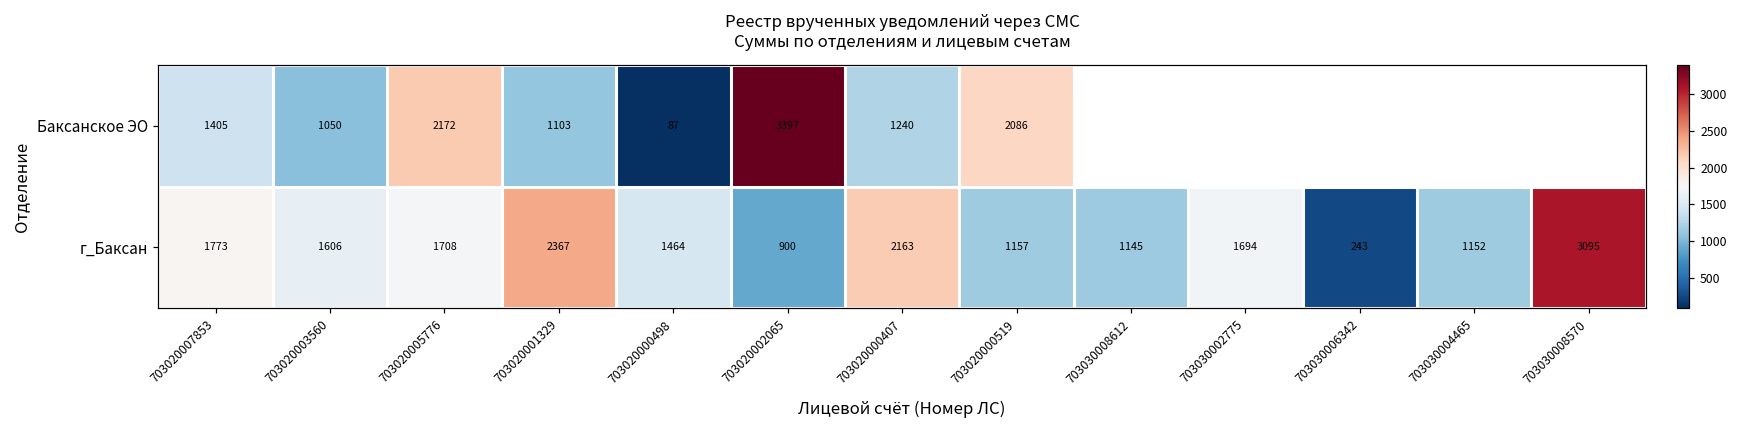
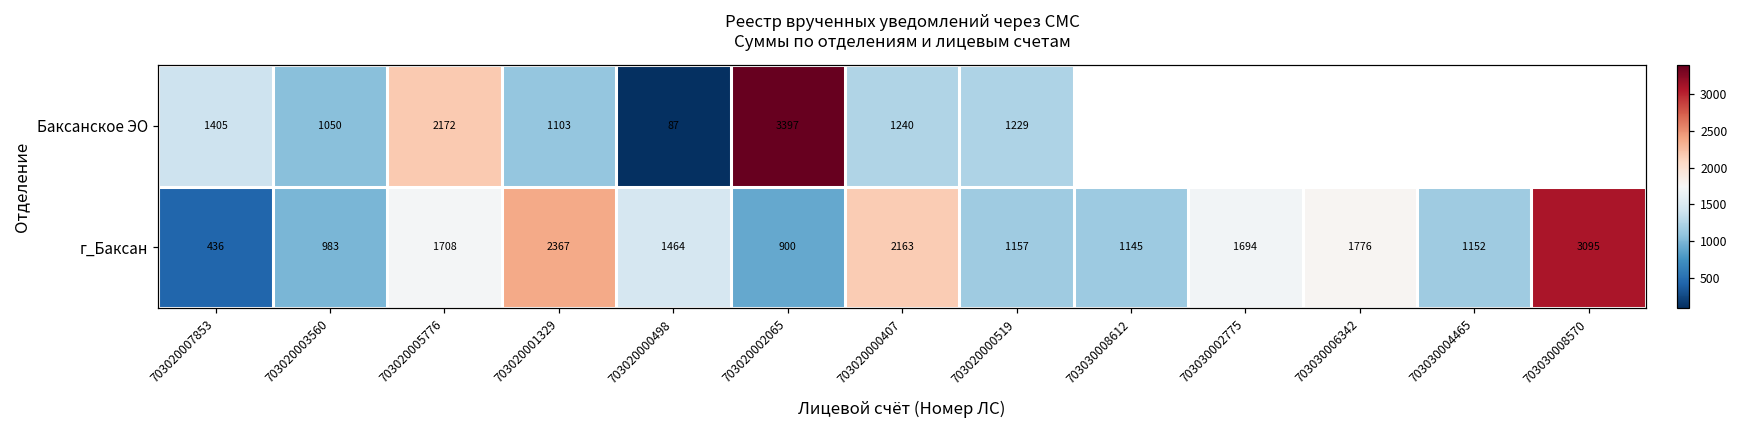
  {
    "Баксанское ЭО": {
      "703020007853": 1405,
      "703020003560": 1050,
      "703020005776": 2172,
      "703020001329": 1103,
      "703020000498": 87,
      "703020002065": 3397,
      "703020000407": 1240,
-     "703020000519": 2086
+     "703020000519": 1229
    },
    "г_Баксан": {
-     "703020007853": 1773,
-     "703020003560": 1606,
+     "703020007853": 436,
+     "703020003560": 983,
      "703020005776": 1708,
      "703020001329": 2367,
      "703020000498": 1464,
      "703020002065": 900,
      "703020000407": 2163,
      "703020000519": 1157,
      "703030008612": 1145,
      "703030002775": 1694,
-     "703030006342": 243,
+     "703030006342": 1776,
      "703030004465": 1152,
      "703030008570": 3095
    }
  }
